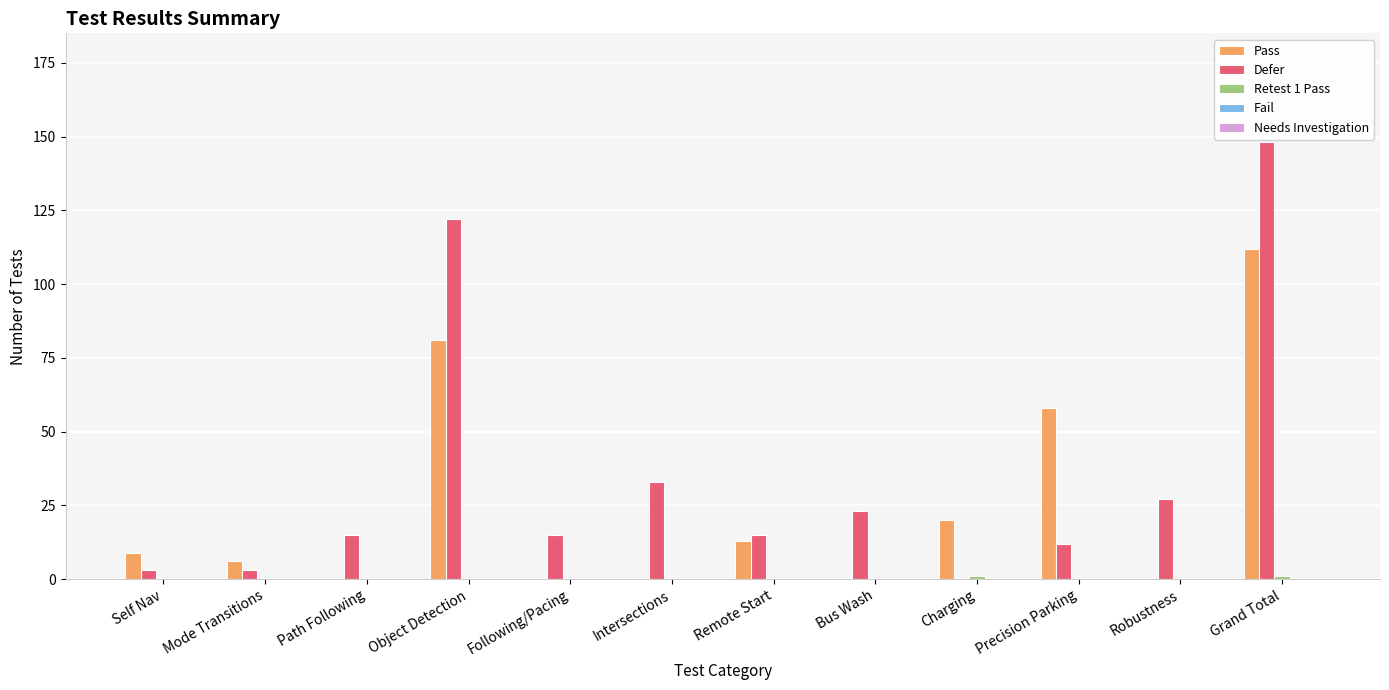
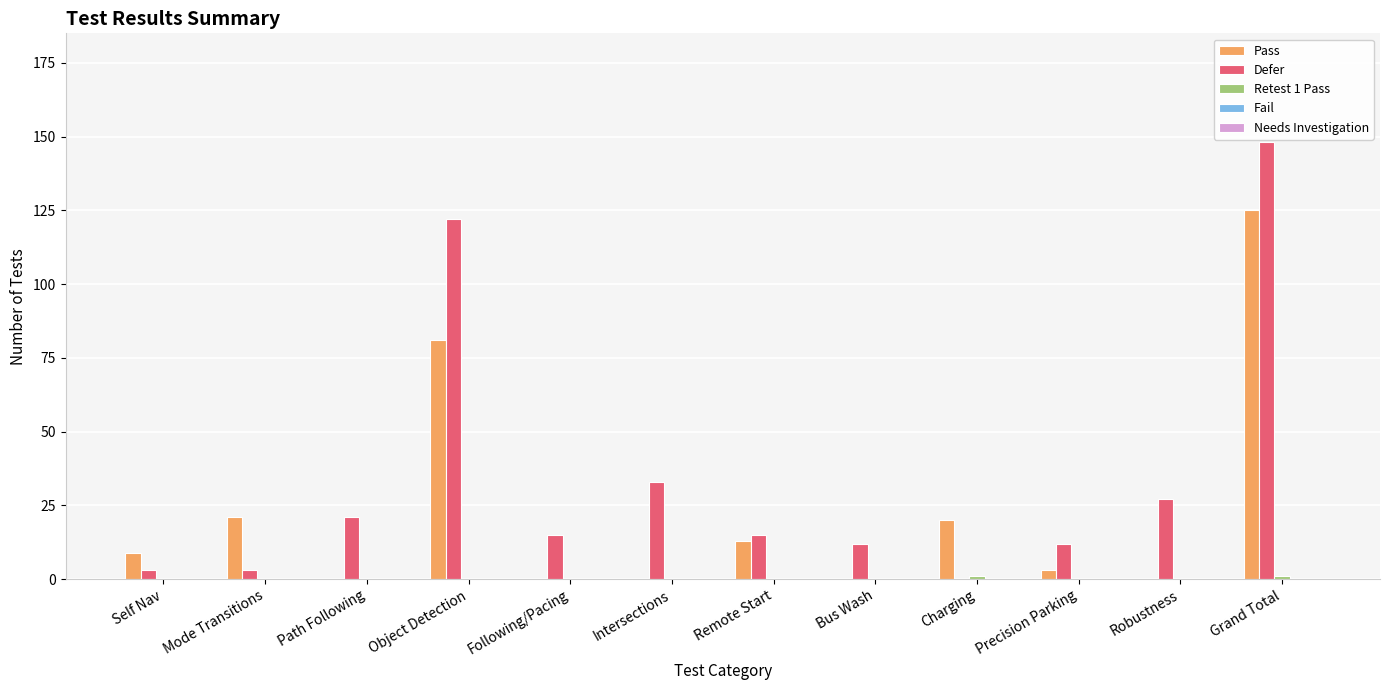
  {
    "Pass": {
      "Self Nav": 9,
-     "Mode Transitions": 6,
+     "Mode Transitions": 21,
      "Path Following": 0,
      "Object Detection": 81,
      "Following/Pacing": 0,
      "Intersections": 0,
      "Remote Start": 13,
      "Bus Wash": 0,
      "Charging": 20,
-     "Precision Parking": 58,
+     "Precision Parking": 3,
      "Robustness": 0,
-     "Grand Total": 112
+     "Grand Total": 125
    },
    "Defer": {
      "Self Nav": 3,
      "Mode Transitions": 3,
-     "Path Following": 15,
+     "Path Following": 21,
      "Object Detection": 122,
      "Following/Pacing": 15,
      "Intersections": 33,
      "Remote Start": 15,
-     "Bus Wash": 23,
+     "Bus Wash": 12,
      "Charging": 0,
      "Precision Parking": 12,
      "Robustness": 27,
      "Grand Total": 148
    },
    "Retest 1 Pass": {
      "Self Nav": 0,
      "Mode Transitions": 0,
      "Path Following": 0,
      "Object Detection": 0,
      "Following/Pacing": 0,
      "Intersections": 0,
      "Remote Start": 0,
      "Bus Wash": 0,
      "Charging": 1,
      "Precision Parking": 0,
      "Robustness": 0,
      "Grand Total": 1
    },
    "Fail": {
      "Self Nav": 0,
      "Mode Transitions": 0,
      "Path Following": 0,
      "Object Detection": 0,
      "Following/Pacing": 0,
      "Intersections": 0,
      "Remote Start": 0,
      "Bus Wash": 0,
      "Charging": 0,
      "Precision Parking": 0,
      "Robustness": 0,
      "Grand Total": 0
    },
    "Needs Investigation": {
      "Self Nav": 0,
      "Mode Transitions": 0,
      "Path Following": 0,
      "Object Detection": 0,
      "Following/Pacing": 0,
      "Intersections": 0,
      "Remote Start": 0,
      "Bus Wash": 0,
      "Charging": 0,
      "Precision Parking": 0,
      "Robustness": 0,
      "Grand Total": 0
    }
  }
